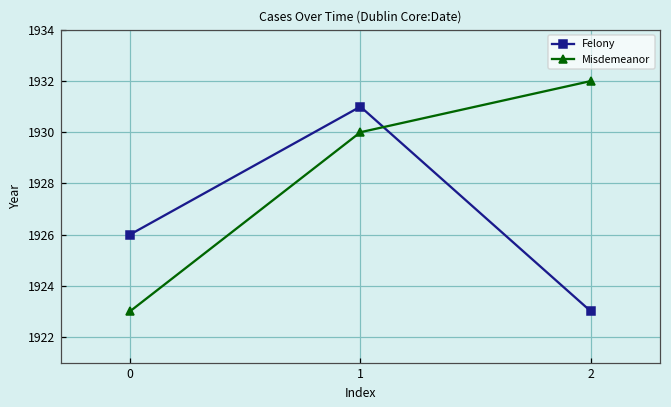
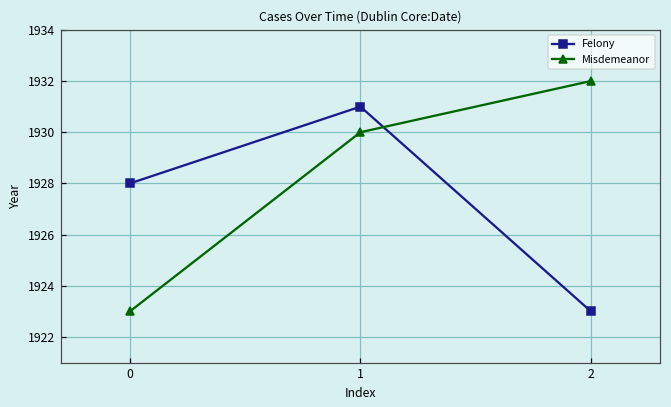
  {
    "Felony": {
-     "0": 1926,
+     "0": 1928,
      "1": 1931,
      "2": 1923
    },
    "Misdemeanor": {
      "0": 1923,
      "1": 1930,
      "2": 1932
    }
  }
